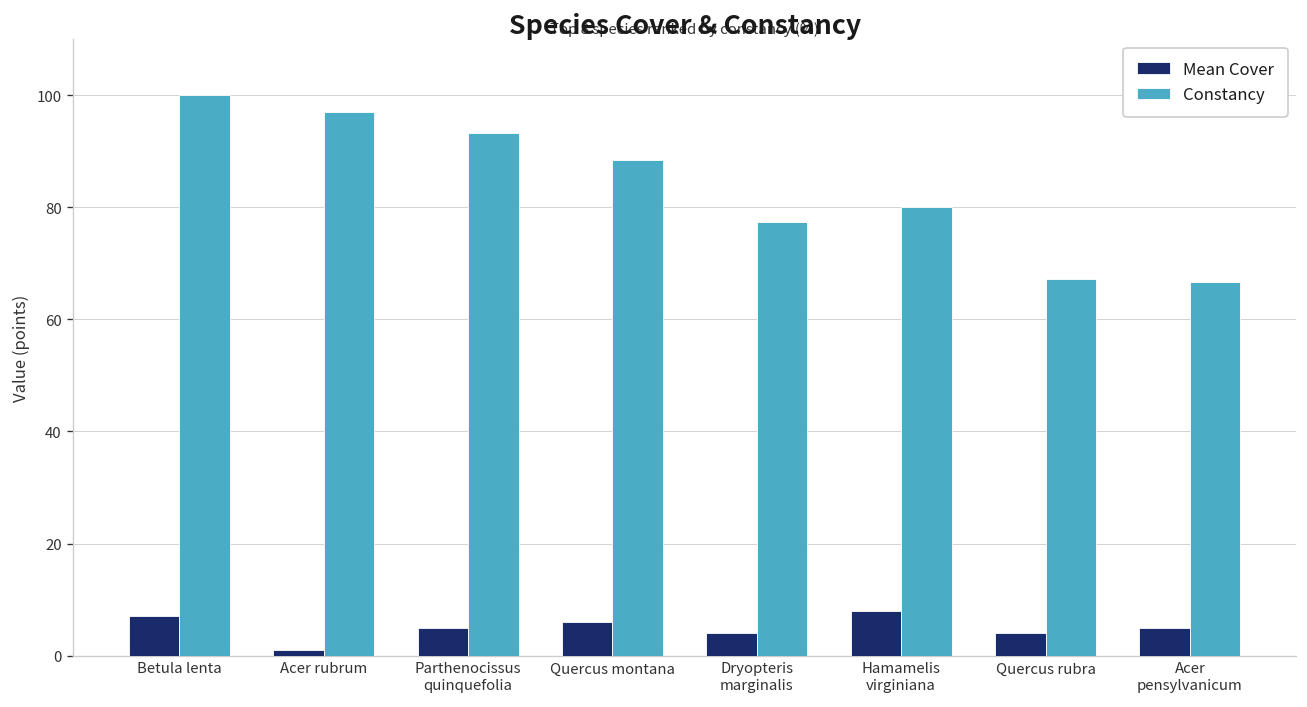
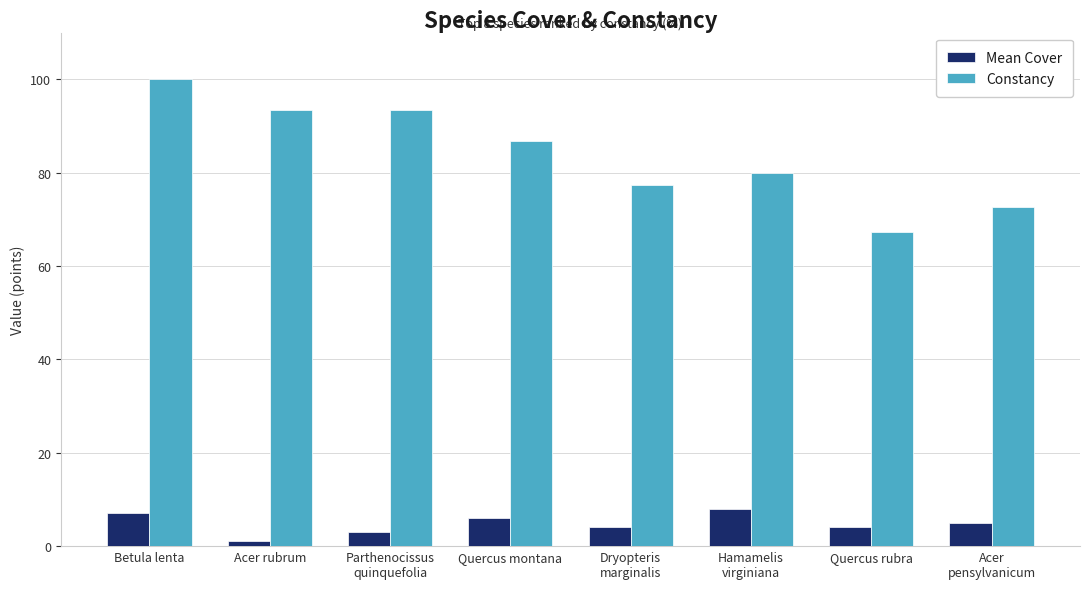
  {
    "Mean Cover": {
      "Betula lenta": 7,
      "Acer rubrum": 1,
-     "Parthenocissus quinquefolia": 5,
+     "Parthenocissus quinquefolia": 3,
      "Quercus montana": 6,
      "Dryopteris marginalis": 4,
      "Hamamelis virginiana": 8,
      "Quercus rubra": 4,
      "Acer pensylvanicum": 5
    },
    "Constancy": {
      "Betula lenta": 100,
-     "Acer rubrum": 97,
+     "Acer rubrum": 93,
      "Parthenocissus quinquefolia": 93,
-     "Quercus montana": 88,
+     "Quercus montana": 87,
      "Dryopteris marginalis": 77,
      "Hamamelis virginiana": 80,
      "Quercus rubra": 67,
-     "Acer pensylvanicum": 67
+     "Acer pensylvanicum": 73
    }
  }
